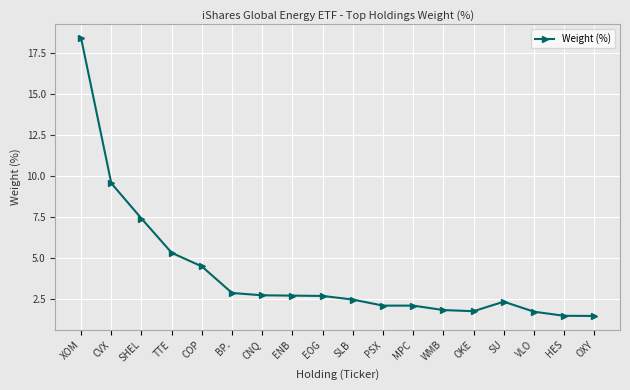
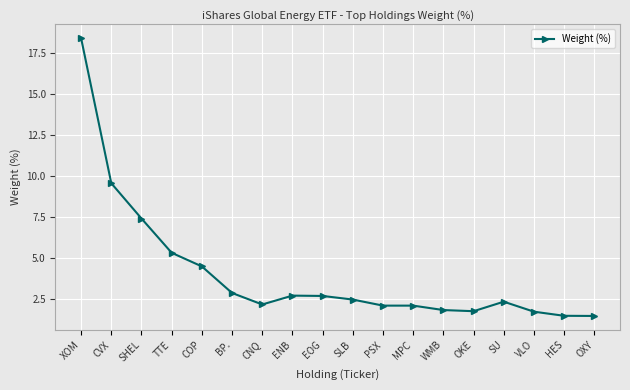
  {
    "XOM": 18.4,
    "CVX": 9.6,
    "SHEL": 7.4,
    "TTE": 5.3,
    "COP": 4.5,
    "BP.": 2.9,
-   "CNQ": 2.7,
+   "CNQ": 2.2,
    "ENB": 2.7,
    "EOG": 2.7,
    "SLB": 2.5,
    "PSX": 2.1,
    "MPC": 2.1,
    "WMB": 1.8,
    "OKE": 1.8,
    "SU": 2.3,
    "VLO": 1.7,
    "HES": 1.5,
    "OXY": 1.5
  }
